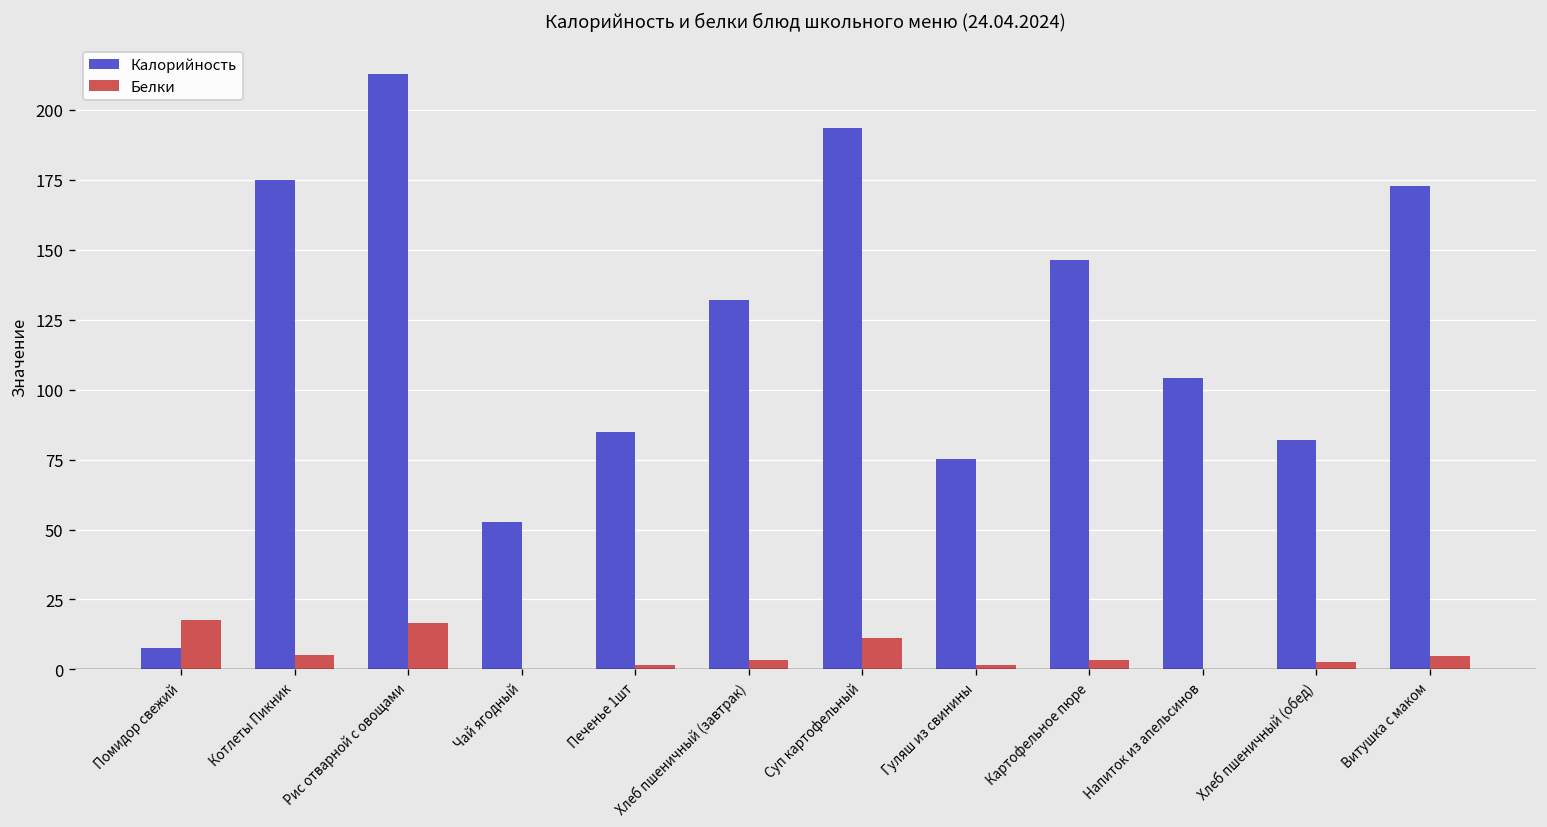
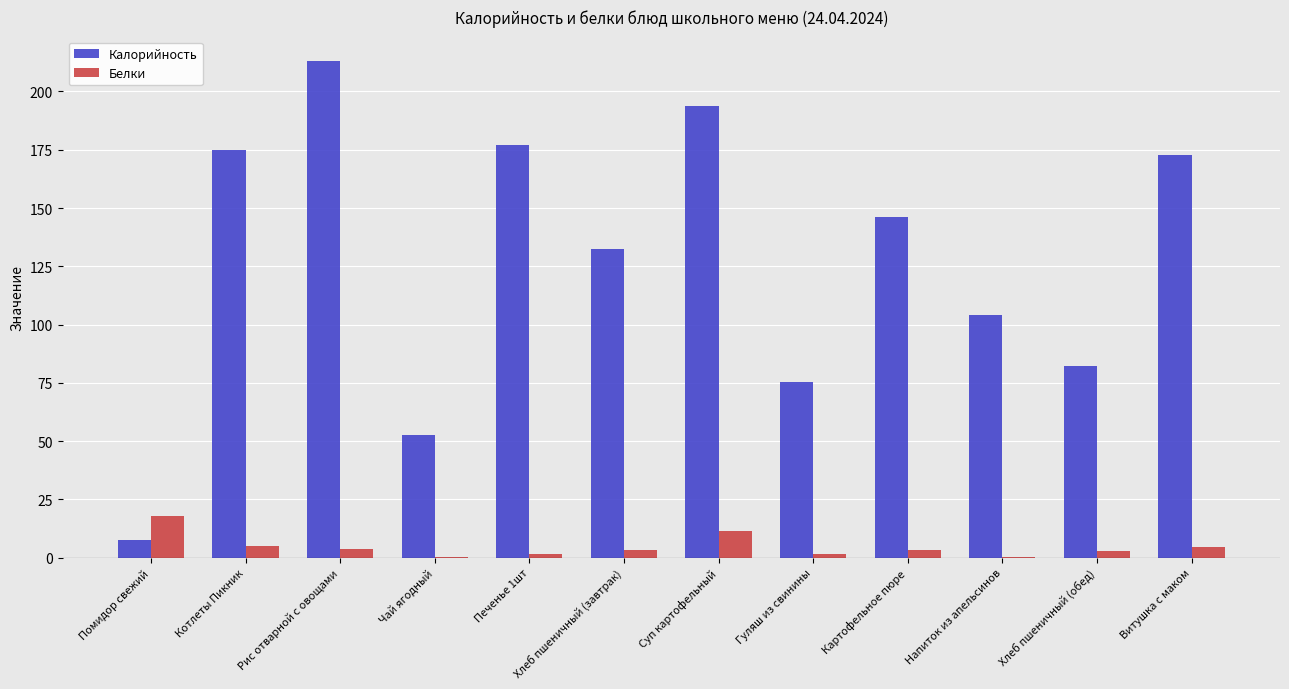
  {
    "Калорийность": {
      "Помидор свежий": 8,
      "Котлеты Пикник": 175,
      "Рис отварной с овощами": 213,
      "Чай ягодный": 53,
-     "Печенье 1шт": 85,
+     "Печенье 1шт": 177,
      "Хлеб пшеничный (завтрак)": 132,
      "Суп картофельный": 194,
      "Гуляш из свинины": 75,
      "Картофельное пюре": 146,
      "Напиток из апельсинов": 104,
      "Хлеб пшеничный (обед)": 82,
      "Витушка с маком": 173
    },
    "Белки": {
      "Помидор свежий": 18,
      "Котлеты Пикник": 5,
-     "Рис отварной с овощами": 17,
+     "Рис отварной с овощами": 4,
      "Печенье 1шт": 2,
      "Хлеб пшеничный (завтрак)": 3,
      "Суп картофельный": 11,
      "Гуляш из свинины": 2,
      "Картофельное пюре": 3,
      "Хлеб пшеничный (обед)": 3,
      "Витушка с маком": 5
    }
  }
